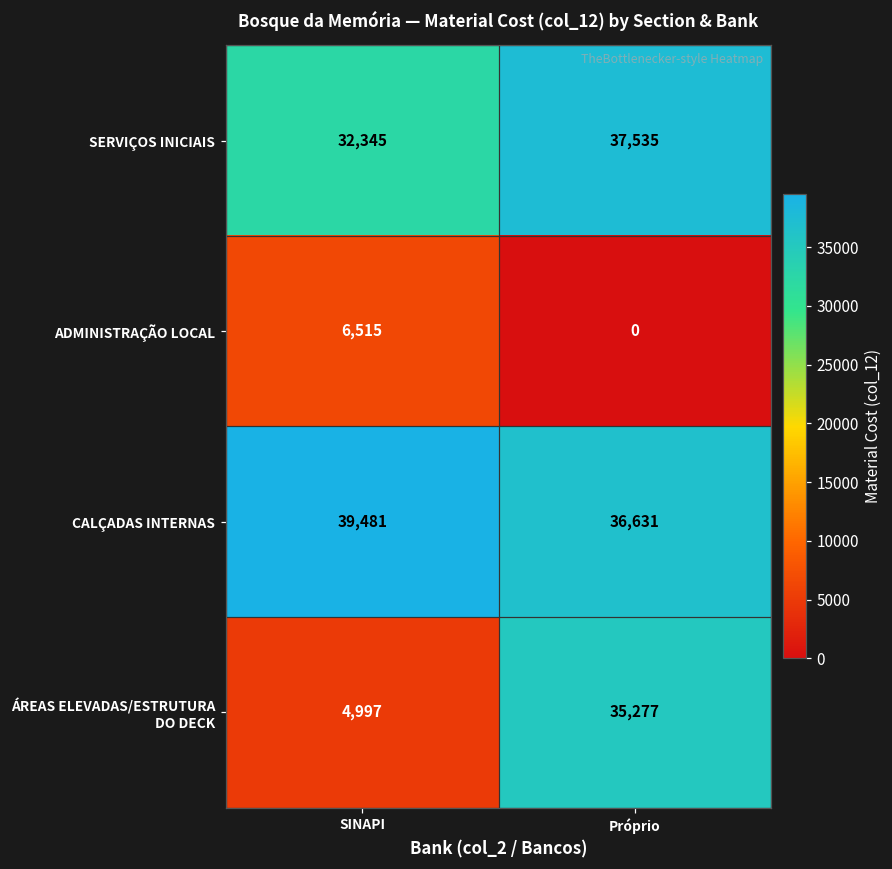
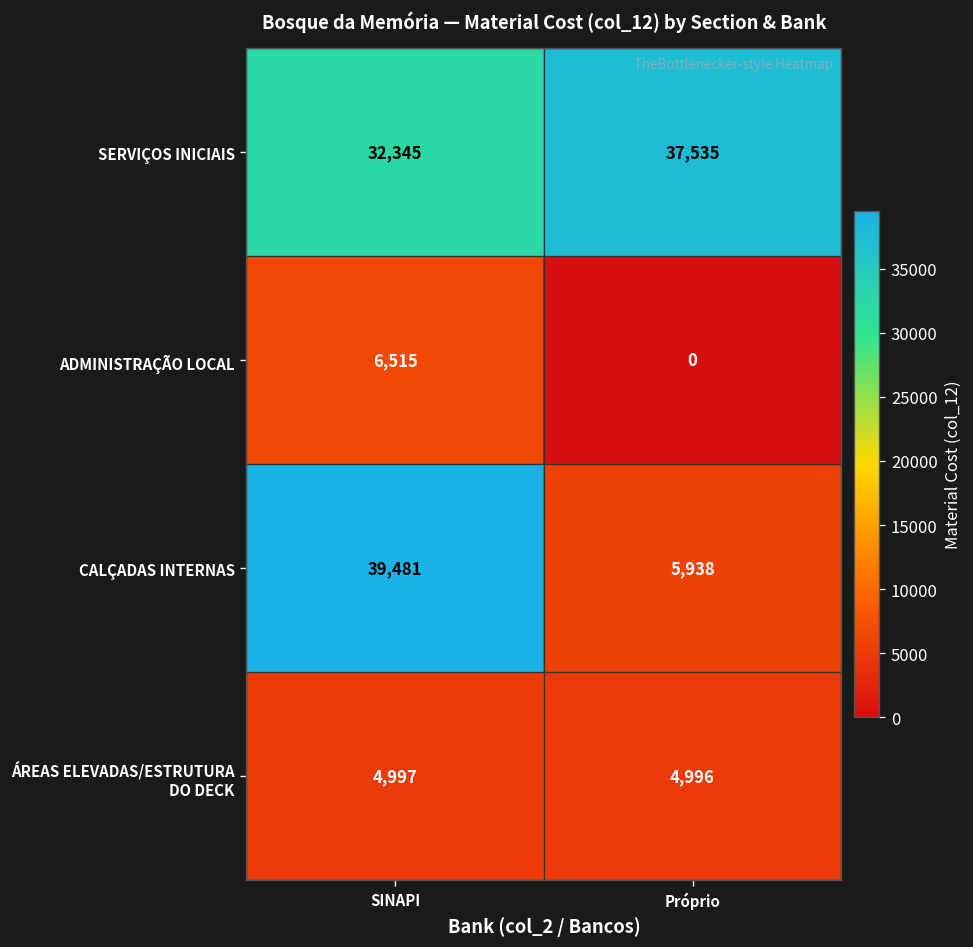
  {
    "SERVIÇOS INICIAIS": {
      "SINAPI": "32,345"
    },
    "ADMINISTRAÇÃO LOCAL": {
      "SINAPI": "6,515",
      "Próprio": "0"
    },
    "CALÇADAS INTERNAS": {
      "SINAPI": "39,481",
-     "Próprio": "36,631"
+     "Próprio": "5,938"
    },
    "ÁREAS ELEVADAS/ESTRUTURA DO DECK": {
      "SINAPI": "4,997",
-     "Próprio": "35,277"
+     "Próprio": "4,996"
    }
  }
